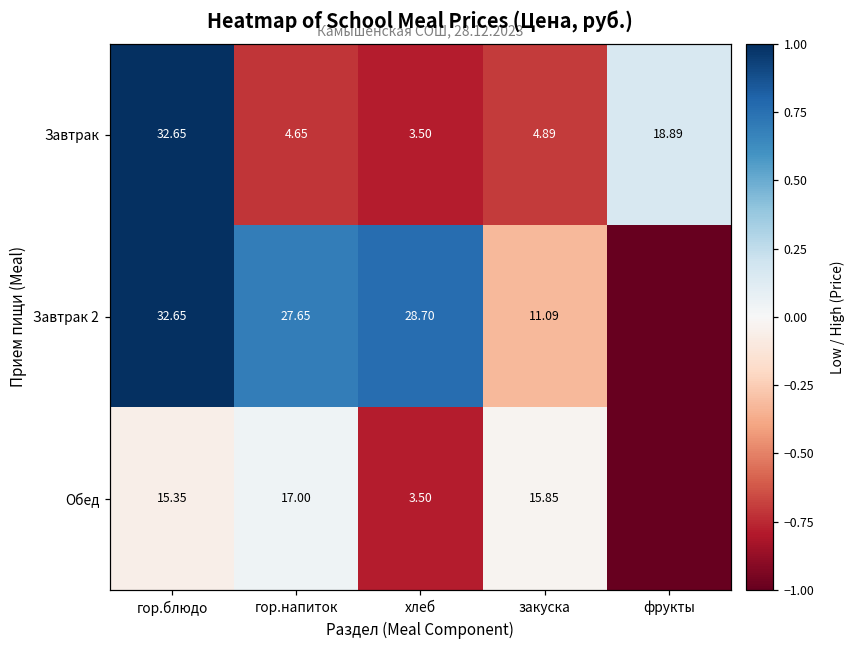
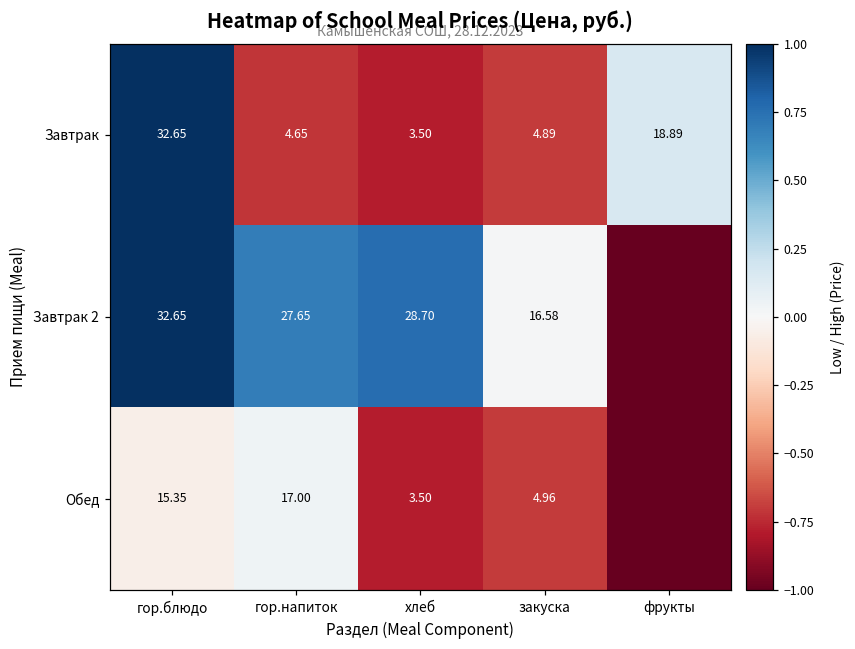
  {
    "Завтрак": {
      "гор.блюдо": 32.65,
      "гор.напиток": 4.65,
      "хлеб": 3.50,
      "закуска": 4.89,
      "фрукты": 18.89
    },
    "Завтрак 2": {
      "гор.блюдо": 32.65,
      "гор.напиток": 27.65,
      "хлеб": 28.70,
-     "закуска": 11.09
+     "закуска": 16.58
    },
    "Обед": {
      "гор.блюдо": 15.35,
      "гор.напиток": 17.00,
      "хлеб": 3.50,
-     "закуска": 15.85
+     "закуска": 4.96
    }
  }
